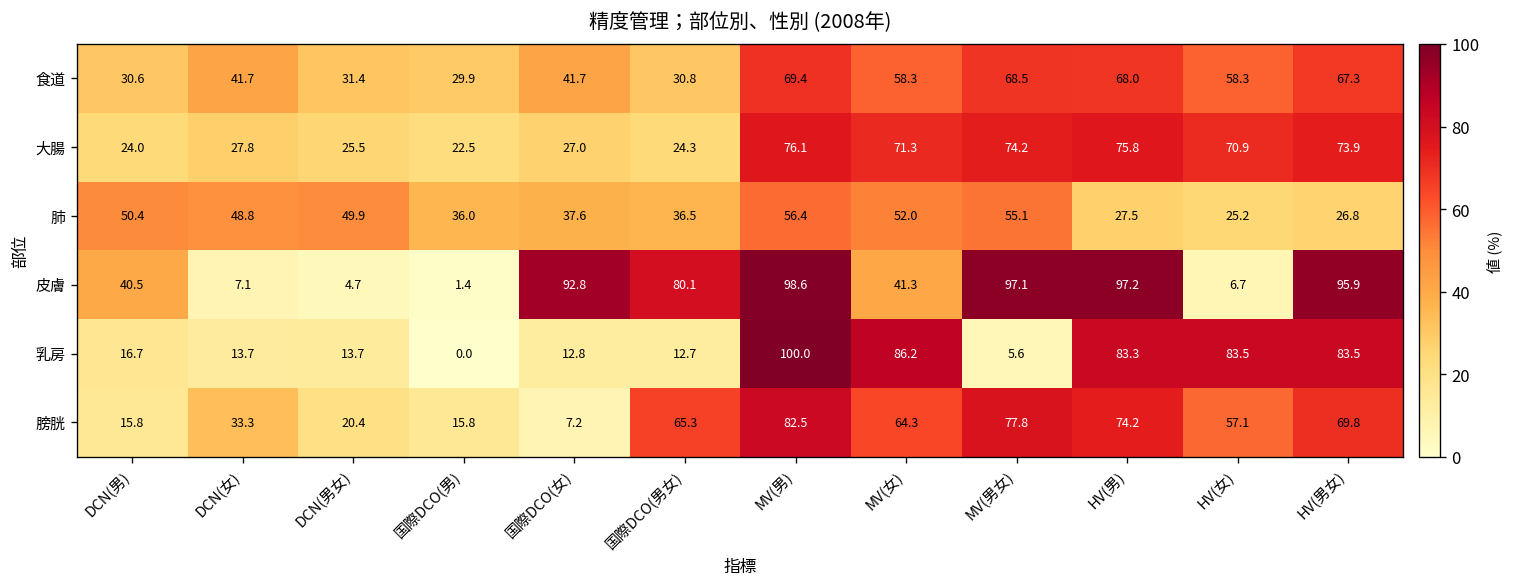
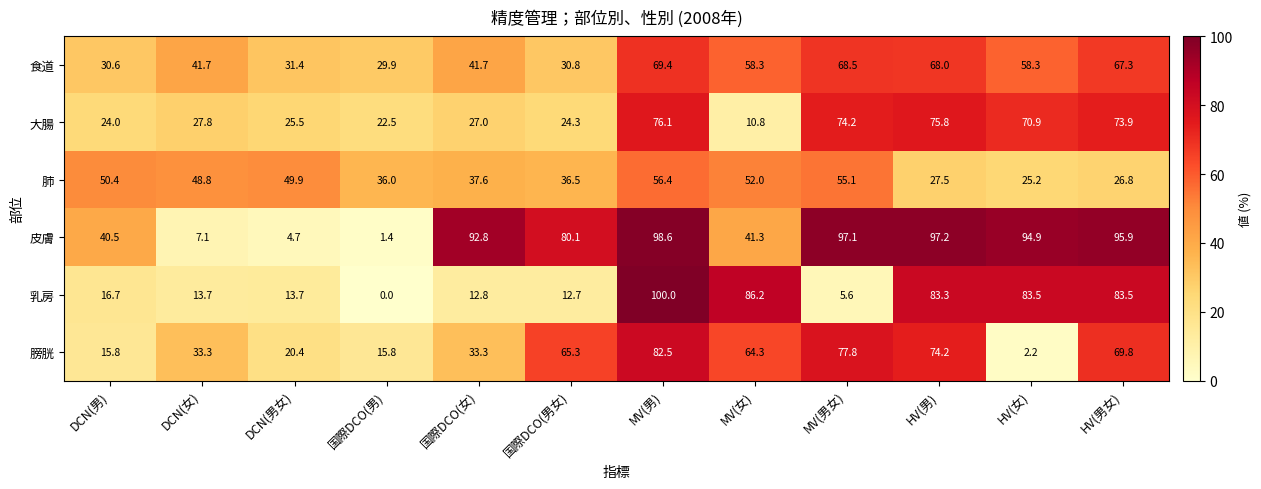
  {
    "食道": {
      "DCN(男)": 30.6,
      "DCN(女)": 41.7,
      "DCN(男女)": 31.4,
      "国際DCO(男)": 29.9,
      "国際DCO(女)": 41.7,
      "国際DCO(男女)": 30.8,
      "MV(男)": 69.4,
      "MV(女)": 58.3,
      "MV(男女)": 68.5,
      "HV(男)": 68.0,
      "HV(女)": 58.3,
      "HV(男女)": 67.3
    },
    "大腸": {
      "DCN(男)": 24.0,
      "DCN(女)": 27.8,
      "DCN(男女)": 25.5,
      "国際DCO(男)": 22.5,
      "国際DCO(女)": 27.0,
      "国際DCO(男女)": 24.3,
      "MV(男)": 76.1,
-     "MV(女)": 71.3,
+     "MV(女)": 10.8,
      "MV(男女)": 74.2,
      "HV(男)": 75.8,
      "HV(女)": 70.9,
      "HV(男女)": 73.9
    },
    "肺": {
      "DCN(男)": 50.4,
      "DCN(女)": 48.8,
      "DCN(男女)": 49.9,
      "国際DCO(男)": 36.0,
      "国際DCO(女)": 37.6,
      "国際DCO(男女)": 36.5,
      "MV(男)": 56.4,
      "MV(女)": 52.0,
      "MV(男女)": 55.1,
      "HV(男)": 27.5,
      "HV(女)": 25.2,
      "HV(男女)": 26.8
    },
    "皮膚": {
      "DCN(男)": 40.5,
      "DCN(女)": 7.1,
      "DCN(男女)": 4.7,
      "国際DCO(男)": 1.4,
      "国際DCO(女)": 92.8,
      "国際DCO(男女)": 80.1,
      "MV(男)": 98.6,
      "MV(女)": 41.3,
      "MV(男女)": 97.1,
      "HV(男)": 97.2,
-     "HV(女)": 6.7,
+     "HV(女)": 94.9,
      "HV(男女)": 95.9
    },
    "乳房": {
      "DCN(男)": 16.7,
      "DCN(女)": 13.7,
      "DCN(男女)": 13.7,
      "国際DCO(男)": 0.0,
      "国際DCO(女)": 12.8,
      "国際DCO(男女)": 12.7,
      "MV(男)": 100.0,
      "MV(女)": 86.2,
      "MV(男女)": 5.6,
      "HV(男)": 83.3,
      "HV(女)": 83.5,
      "HV(男女)": 83.5
    },
    "膀胱": {
      "DCN(男)": 15.8,
      "DCN(女)": 33.3,
      "DCN(男女)": 20.4,
      "国際DCO(男)": 15.8,
-     "国際DCO(女)": 7.2,
+     "国際DCO(女)": 33.3,
      "国際DCO(男女)": 65.3,
      "MV(男)": 82.5,
      "MV(女)": 64.3,
      "MV(男女)": 77.8,
      "HV(男)": 74.2,
-     "HV(女)": 57.1,
+     "HV(女)": 2.2,
      "HV(男女)": 69.8
    }
  }
